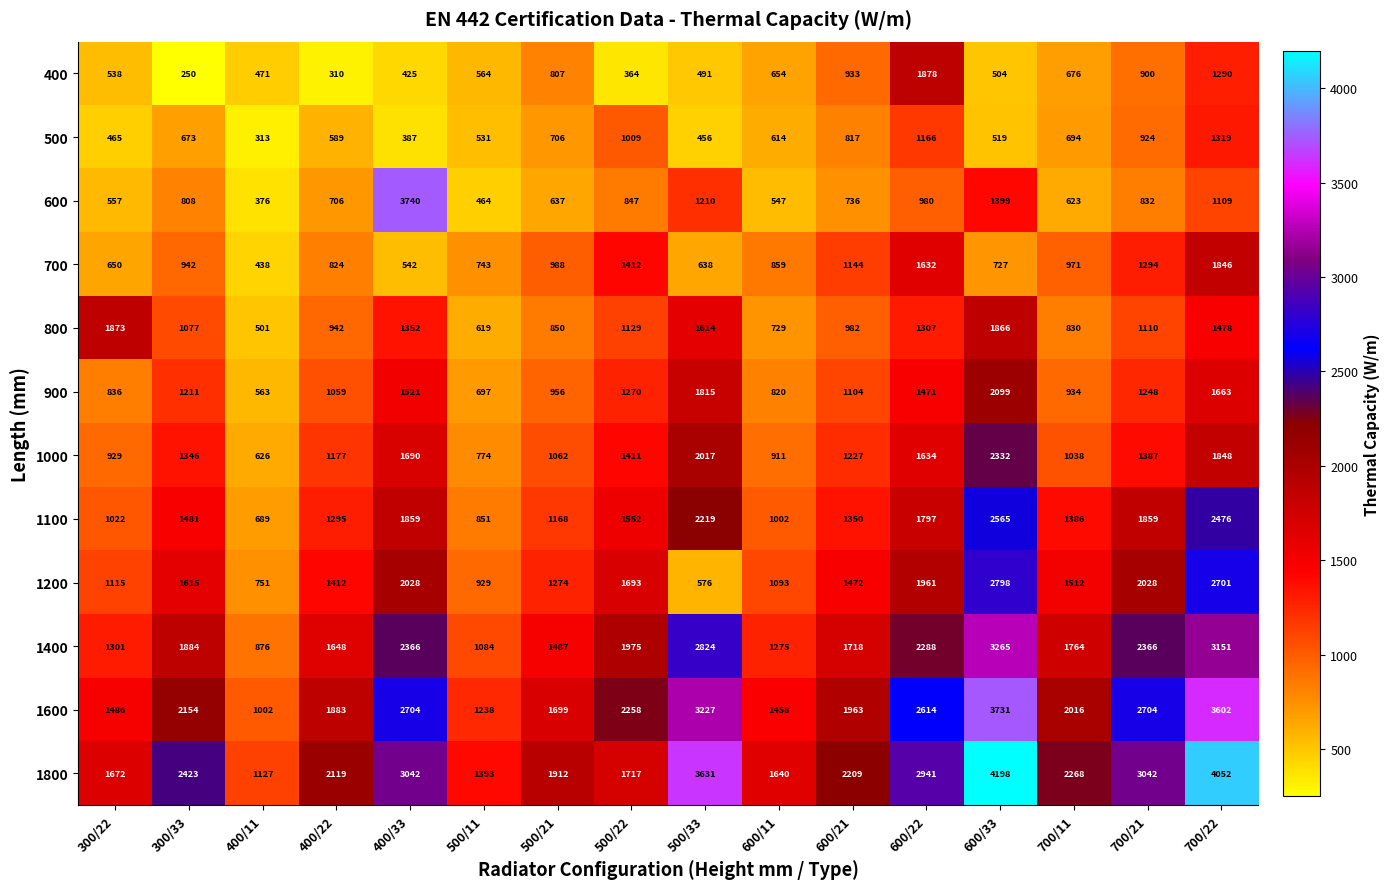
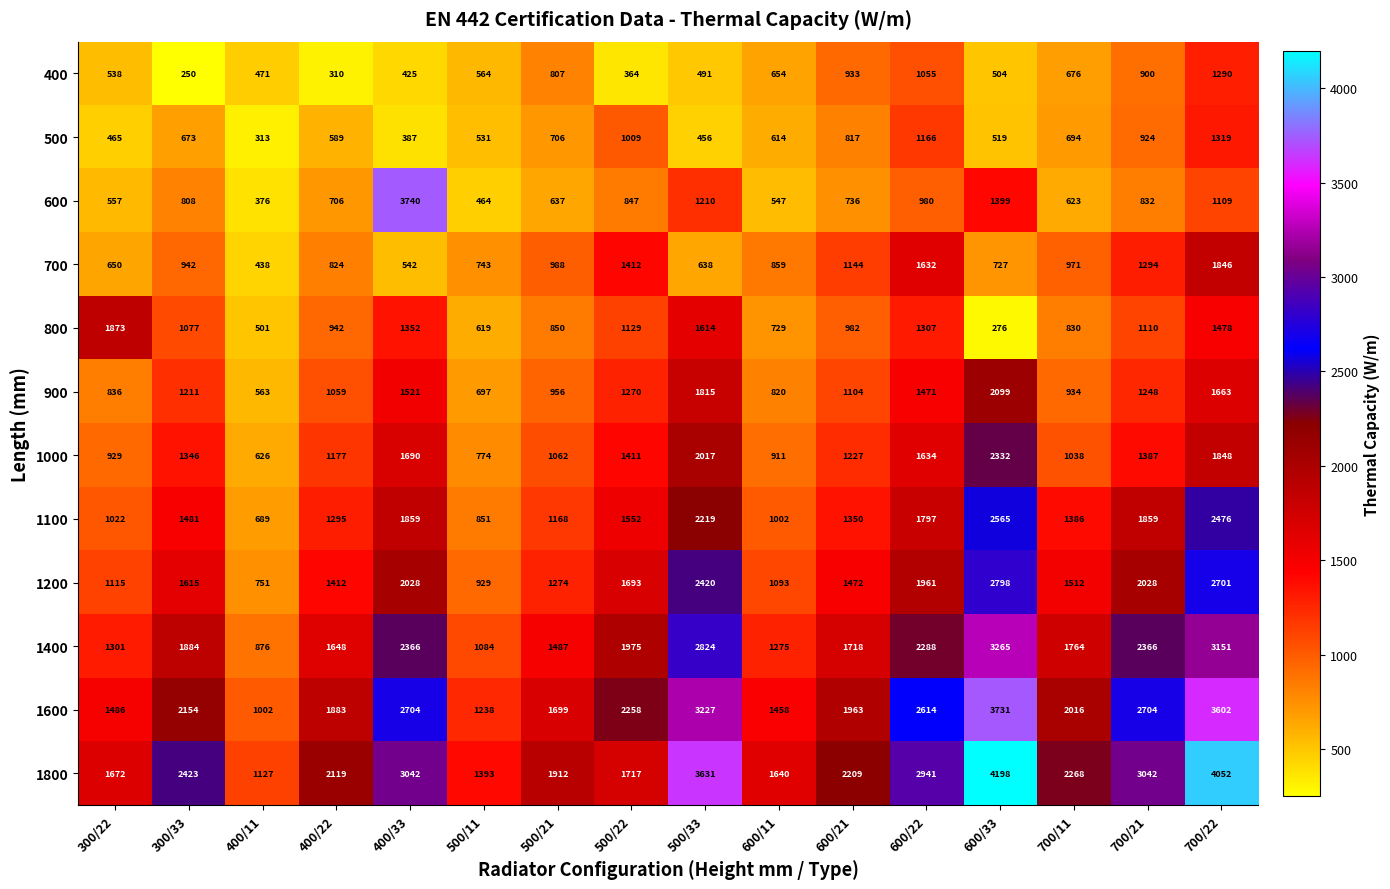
  {
    "400": {
      "300/22": 538,
      "300/33": 250,
      "400/11": 471,
      "400/22": 310,
      "400/33": 425,
      "500/11": 564,
      "500/21": 807,
      "500/22": 364,
      "500/33": 491,
      "600/11": 654,
      "600/21": 933,
-     "600/22": 1878,
+     "600/22": 1055,
      "600/33": 504,
      "700/11": 676,
      "700/21": 900,
      "700/22": 1290
    },
    "500": {
      "300/22": 465,
      "300/33": 673,
      "400/11": 313,
      "400/22": 589,
      "400/33": 387,
      "500/11": 531,
      "500/21": 706,
      "500/22": 1009,
      "500/33": 456,
      "600/11": 614,
      "600/21": 817,
      "600/22": 1166,
      "600/33": 519,
      "700/11": 694,
      "700/21": 924,
      "700/22": 1319
    },
    "600": {
      "300/22": 557,
      "300/33": 808,
      "400/11": 376,
      "400/22": 706,
      "400/33": 3740,
      "500/11": 464,
      "500/21": 637,
      "500/22": 847,
      "500/33": 1210,
      "600/11": 547,
      "600/21": 736,
      "600/22": 980,
      "600/33": 1399,
      "700/11": 623,
      "700/21": 832,
      "700/22": 1109
    },
    "700": {
      "300/22": 650,
      "300/33": 942,
      "400/11": 438,
      "400/22": 824,
      "400/33": 542,
      "500/11": 743,
      "500/21": 988,
      "500/22": 1412,
      "500/33": 638,
      "600/11": 859,
      "600/21": 1144,
      "600/22": 1632,
      "600/33": 727,
      "700/11": 971,
      "700/21": 1294,
      "700/22": 1846
    },
    "800": {
      "300/22": 1873,
      "300/33": 1077,
      "400/11": 501,
      "400/22": 942,
      "400/33": 1352,
      "500/11": 619,
      "500/21": 850,
      "500/22": 1129,
      "500/33": 1614,
      "600/11": 729,
      "600/21": 982,
      "600/22": 1307,
-     "600/33": 1866,
+     "600/33": 276,
      "700/11": 830,
      "700/21": 1110,
      "700/22": 1478
    },
    "900": {
      "300/22": 836,
      "300/33": 1211,
      "400/11": 563,
      "400/22": 1059,
      "400/33": 1521,
      "500/11": 697,
      "500/21": 956,
      "500/22": 1270,
      "500/33": 1815,
      "600/11": 820,
      "600/21": 1104,
      "600/22": 1471,
      "600/33": 2099,
      "700/11": 934,
      "700/21": 1248,
      "700/22": 1663
    },
    "1000": {
      "300/22": 929,
      "300/33": 1346,
      "400/11": 626,
      "400/22": 1177,
      "400/33": 1690,
      "500/11": 774,
      "500/21": 1062,
      "500/22": 1411,
      "500/33": 2017,
      "600/11": 911,
      "600/21": 1227,
      "600/22": 1634,
      "600/33": 2332,
      "700/11": 1038,
      "700/21": 1387,
      "700/22": 1848
    },
    "1100": {
      "300/22": 1022,
      "300/33": 1481,
      "400/11": 689,
      "400/22": 1295,
      "400/33": 1859,
      "500/11": 851,
      "500/21": 1168,
      "500/22": 1552,
      "500/33": 2219,
      "600/11": 1002,
      "600/21": 1350,
      "600/22": 1797,
      "600/33": 2565,
      "700/11": 1386,
      "700/21": 1859,
      "700/22": 2476
    },
    "1200": {
      "300/22": 1115,
      "300/33": 1615,
      "400/11": 751,
      "400/22": 1412,
      "400/33": 2028,
      "500/11": 929,
      "500/21": 1274,
      "500/22": 1693,
-     "500/33": 576,
+     "500/33": 2420,
      "600/11": 1093,
      "600/21": 1472,
      "600/22": 1961,
      "600/33": 2798,
      "700/11": 1512,
      "700/21": 2028,
      "700/22": 2701
    },
    "1400": {
      "300/22": 1301,
      "300/33": 1884,
      "400/11": 876,
      "400/22": 1648,
      "400/33": 2366,
      "500/11": 1084,
      "500/21": 1487,
      "500/22": 1975,
      "500/33": 2824,
      "600/11": 1275,
      "600/21": 1718,
      "600/22": 2288,
      "600/33": 3265,
      "700/11": 1764,
      "700/21": 2366,
      "700/22": 3151
    },
    "1600": {
      "300/22": 1486,
      "300/33": 2154,
      "400/11": 1002,
      "400/22": 1883,
      "400/33": 2704,
      "500/11": 1238,
      "500/21": 1699,
      "500/22": 2258,
      "500/33": 3227,
      "600/11": 1458,
      "600/21": 1963,
      "600/22": 2614,
      "600/33": 3731,
      "700/11": 2016,
      "700/21": 2704,
      "700/22": 3602
    },
    "1800": {
      "300/22": 1672,
      "300/33": 2423,
      "400/11": 1127,
      "400/22": 2119,
      "400/33": 3042,
      "500/11": 1393,
      "500/21": 1912,
      "500/22": 1717,
      "500/33": 3631,
      "600/11": 1640,
      "600/21": 2209,
      "600/22": 2941,
      "600/33": 4198,
      "700/11": 2268,
      "700/21": 3042,
      "700/22": 4052
    }
  }
